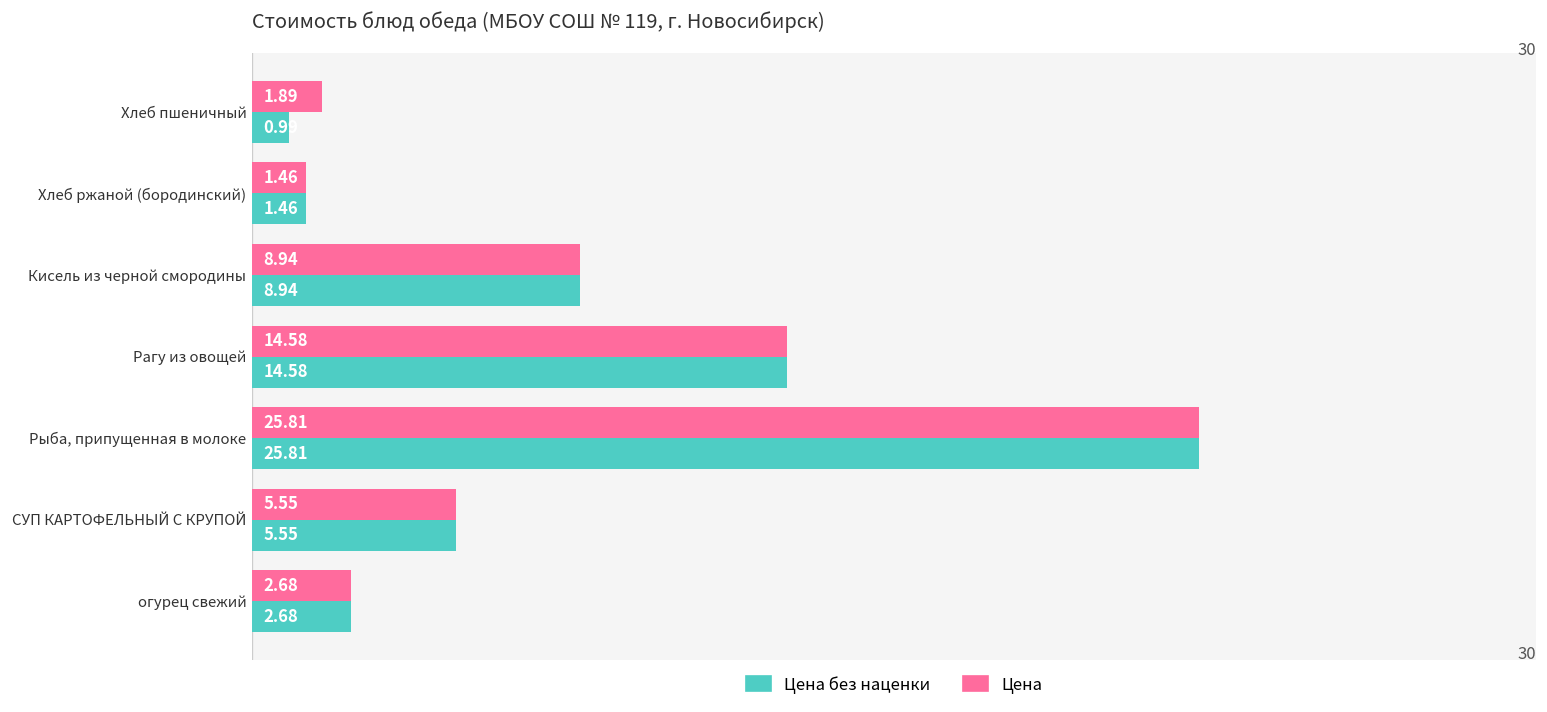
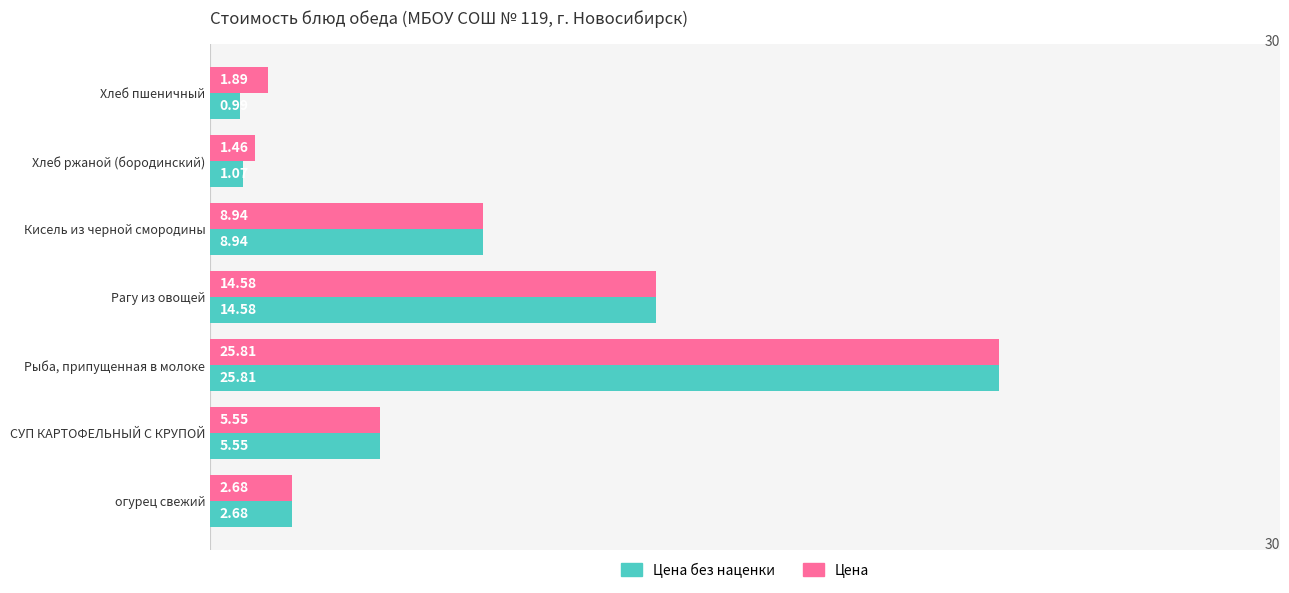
  {
    "Цена без наценки": {
      "Хлеб пшеничный": 0.99,
-     "Хлеб ржаной (бородинский)": 1.46,
+     "Хлеб ржаной (бородинский)": 1.07,
      "Кисель из черной смородины": 8.94,
      "Рагу из овощей": 14.58,
      "Рыба, припущенная в молоке": 25.81,
      "СУП КАРТОФЕЛЬНЫЙ С КРУПОЙ": 5.55,
      "огурец свежий": 2.68
    },
    "Цена": {
      "Хлеб пшеничный": 1.89,
      "Хлеб ржаной (бородинский)": 1.46,
      "Кисель из черной смородины": 8.94,
      "Рагу из овощей": 14.58,
      "Рыба, припущенная в молоке": 25.81,
      "СУП КАРТОФЕЛЬНЫЙ С КРУПОЙ": 5.55,
      "огурец свежий": 2.68
    }
  }
